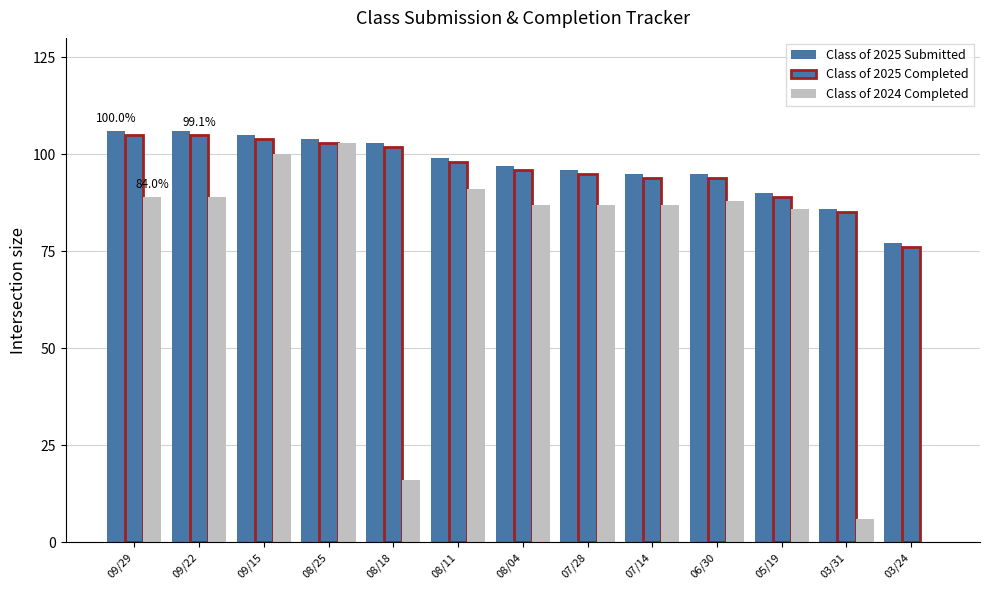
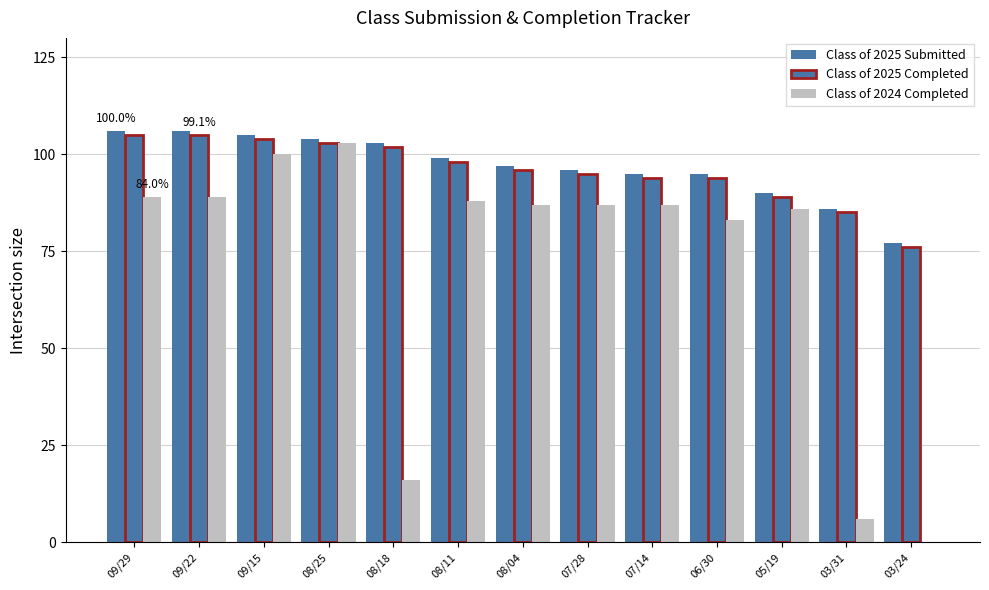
  {
    "Class of 2024 Completed": {
      "09/22": 89,
      "09/15": 100,
      "08/25": 103,
      "08/18": 16,
-     "08/11": 91,
+     "08/11": 88,
      "08/04": 87,
      "07/28": 87,
      "07/14": 87,
-     "06/30": 88,
+     "06/30": 83,
      "05/19": 86,
      "03/31": 6,
      "03/24": 0
    }
  }
